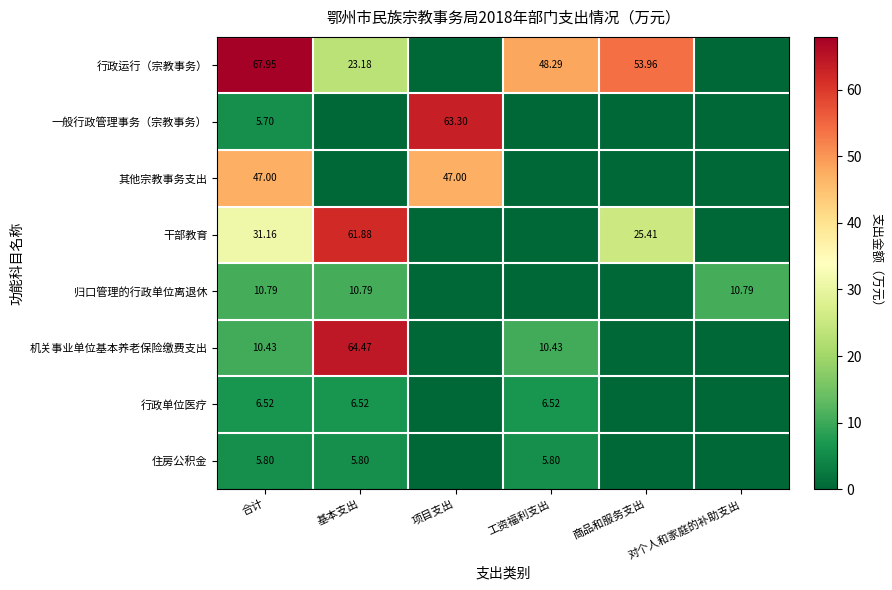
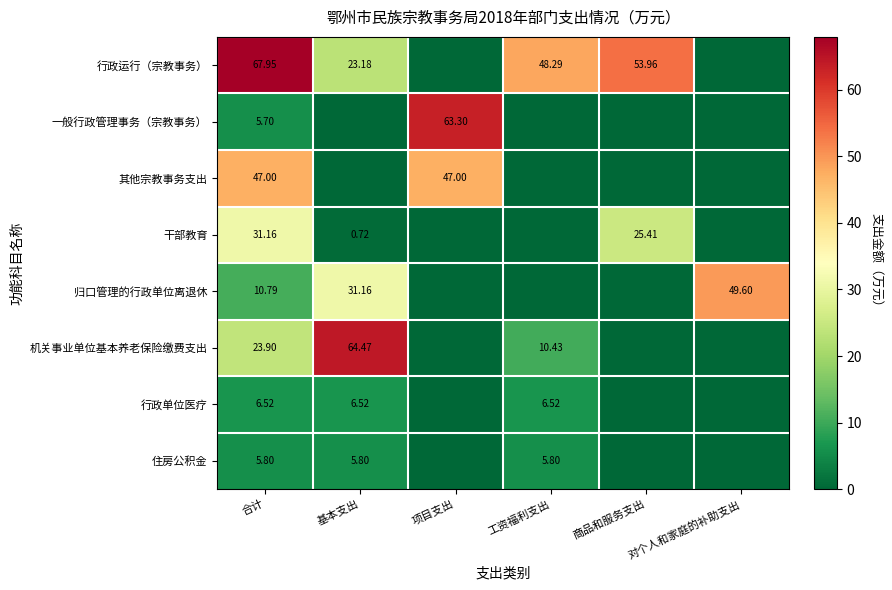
  {
    "行政运行（宗教事务）": {
      "合计": 67.95,
      "基本支出": 23.18,
      "工资福利支出": 48.29,
      "商品和服务支出": 53.96
    },
    "一般行政管理事务（宗教事务）": {
      "合计": 5.70,
      "项目支出": 63.30
    },
    "其他宗教事务支出": {
      "合计": 47.00,
      "项目支出": 47.00
    },
    "干部教育": {
      "合计": 31.16,
-     "基本支出": 61.88,
+     "基本支出": 0.72,
      "商品和服务支出": 25.41
    },
    "归口管理的行政单位离退休": {
      "合计": 10.79,
-     "基本支出": 10.79,
-     "对个人和家庭的补助支出": 10.79
+     "基本支出": 31.16,
+     "对个人和家庭的补助支出": 49.60
    },
    "机关事业单位基本养老保险缴费支出": {
-     "合计": 10.43,
+     "合计": 23.90,
      "基本支出": 64.47,
      "工资福利支出": 10.43
    },
    "行政单位医疗": {
      "合计": 6.52,
      "基本支出": 6.52,
      "工资福利支出": 6.52
    },
    "住房公积金": {
      "合计": 5.80,
      "基本支出": 5.80,
      "工资福利支出": 5.80
    }
  }
